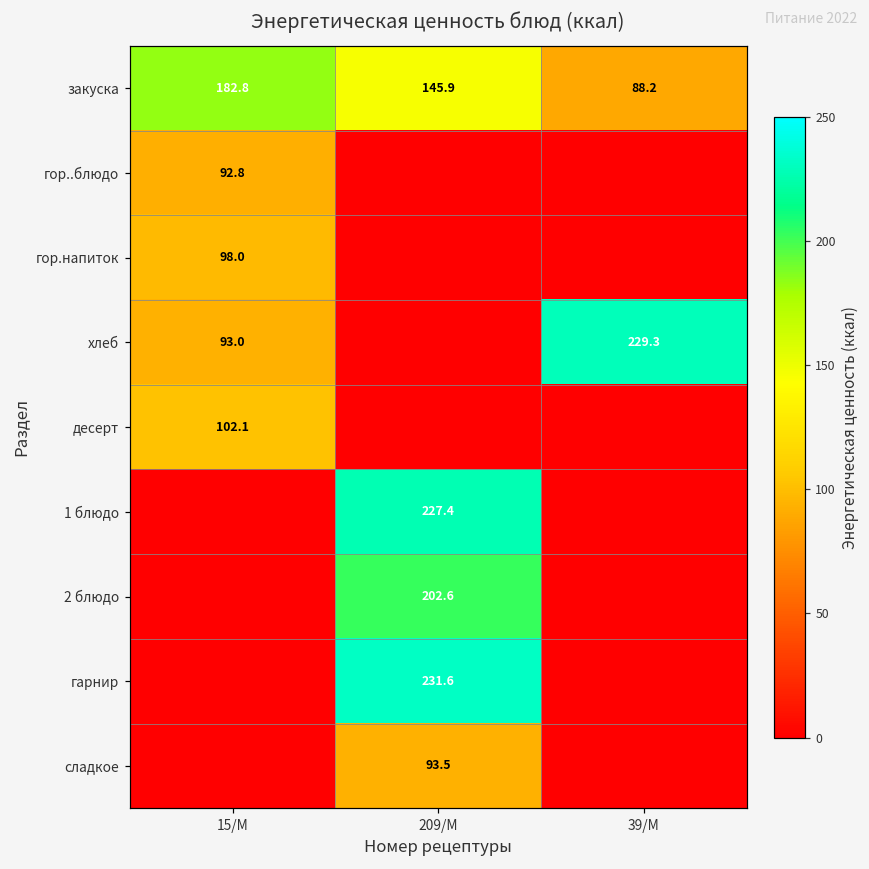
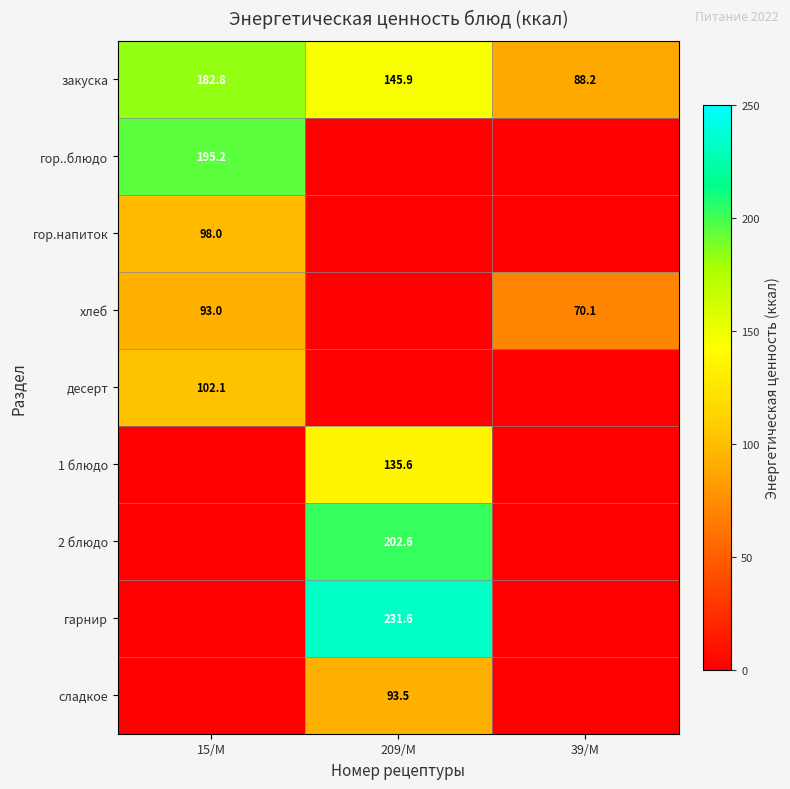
  {
    "закуска": {
      "15/М": 182.8,
      "209/М": 145.9,
      "39/М": 88.2
    },
    "гор..блюдо": {
-     "15/М": 92.8
+     "15/М": 195.2
    },
    "гор.напиток": {
      "15/М": 98.0
    },
    "хлеб": {
      "15/М": 93.0,
-     "39/М": 229.3
+     "39/М": 70.1
    },
    "десерт": {
      "15/М": 102.1
    },
    "1 блюдо": {
-     "209/М": 227.4
+     "209/М": 135.6
    },
    "2 блюдо": {
      "209/М": 202.6
    },
    "гарнир": {
      "209/М": 231.6
    },
    "сладкое": {
      "209/М": 93.5
    }
  }
